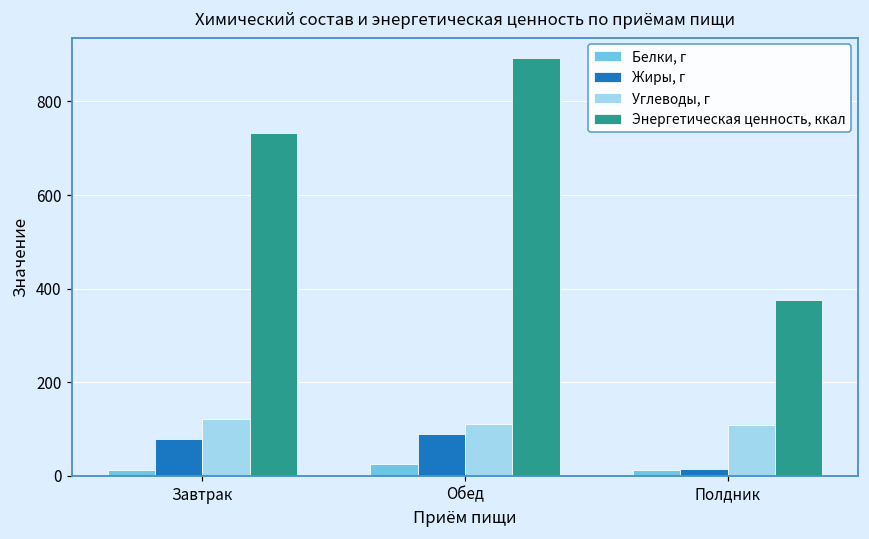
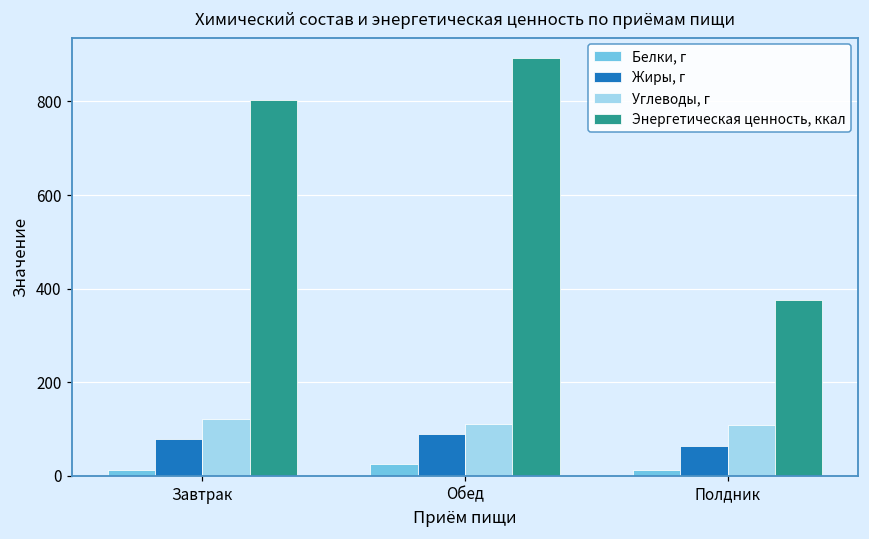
  {
    "Жиры, г": {
      "Завтрак": 80,
      "Обед": 90,
-     "Полдник": 10
+     "Полдник": 60
    },
    "Энергетическая ценность, ккал": {
-     "Завтрак": 730,
+     "Завтрак": 800,
      "Обед": 890,
      "Полдник": 380
    }
  }
